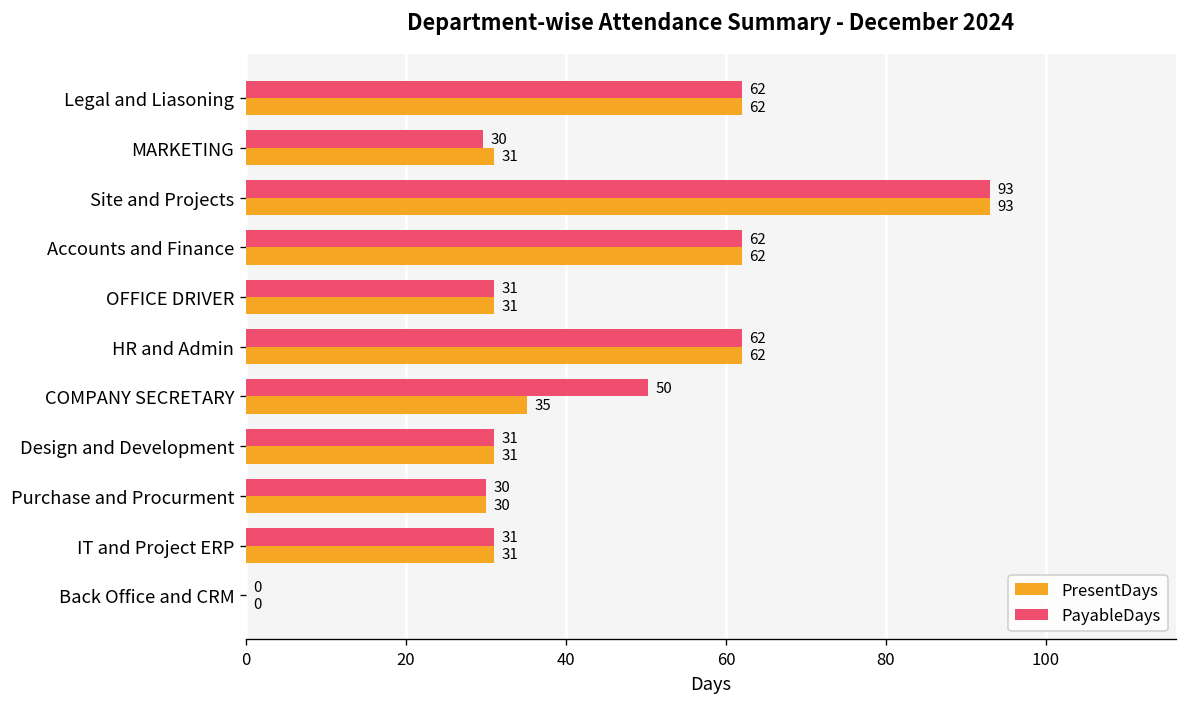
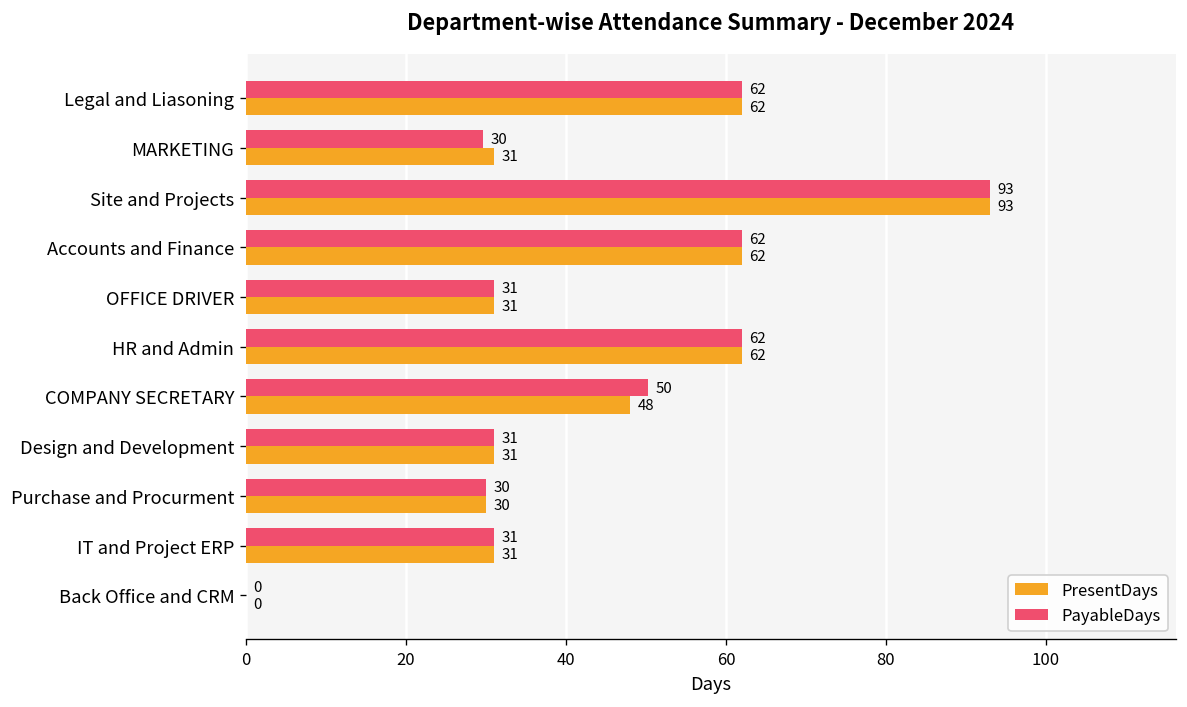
  {
    "PresentDays": {
      "Legal and Liasoning": 62,
      "MARKETING": 31,
      "Site and Projects": 93,
      "Accounts and Finance": 62,
      "OFFICE DRIVER": 31,
      "HR and Admin": 62,
-     "COMPANY SECRETARY": 35,
+     "COMPANY SECRETARY": 48,
      "Design and Development": 31,
      "Purchase and Procurment": 30,
      "IT and Project ERP": 31,
      "Back Office and CRM": 0
    },
    "PayableDays": {
      "Legal and Liasoning": 62,
      "MARKETING": 30,
      "Site and Projects": 93,
      "Accounts and Finance": 62,
      "OFFICE DRIVER": 31,
      "HR and Admin": 62,
      "COMPANY SECRETARY": 50,
      "Design and Development": 31,
      "Purchase and Procurment": 30,
      "IT and Project ERP": 31,
      "Back Office and CRM": 0
    }
  }
